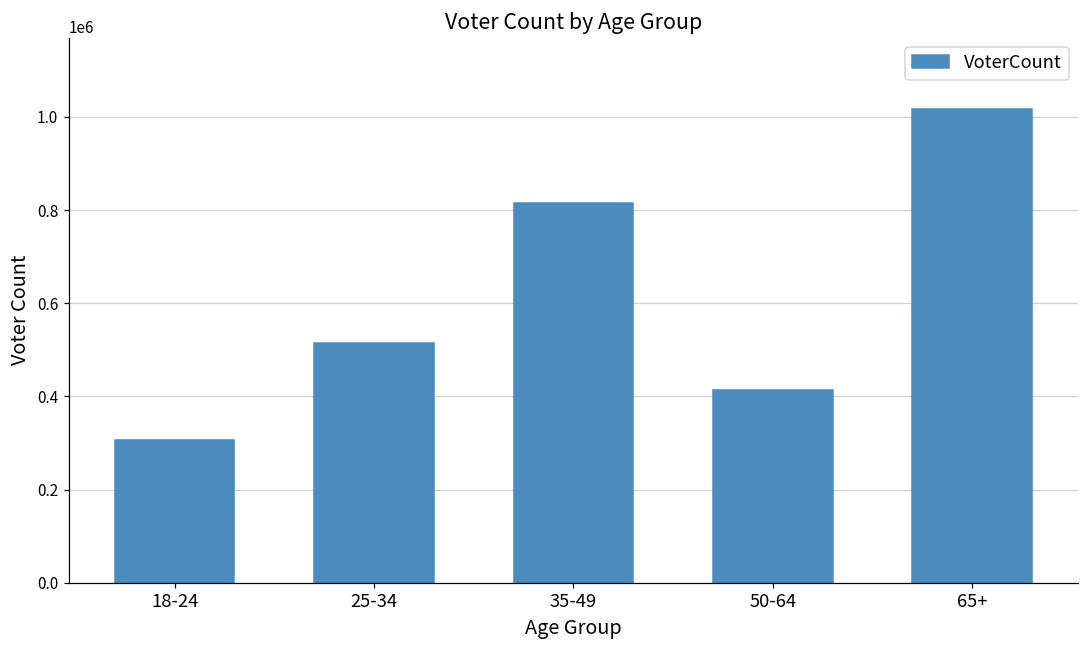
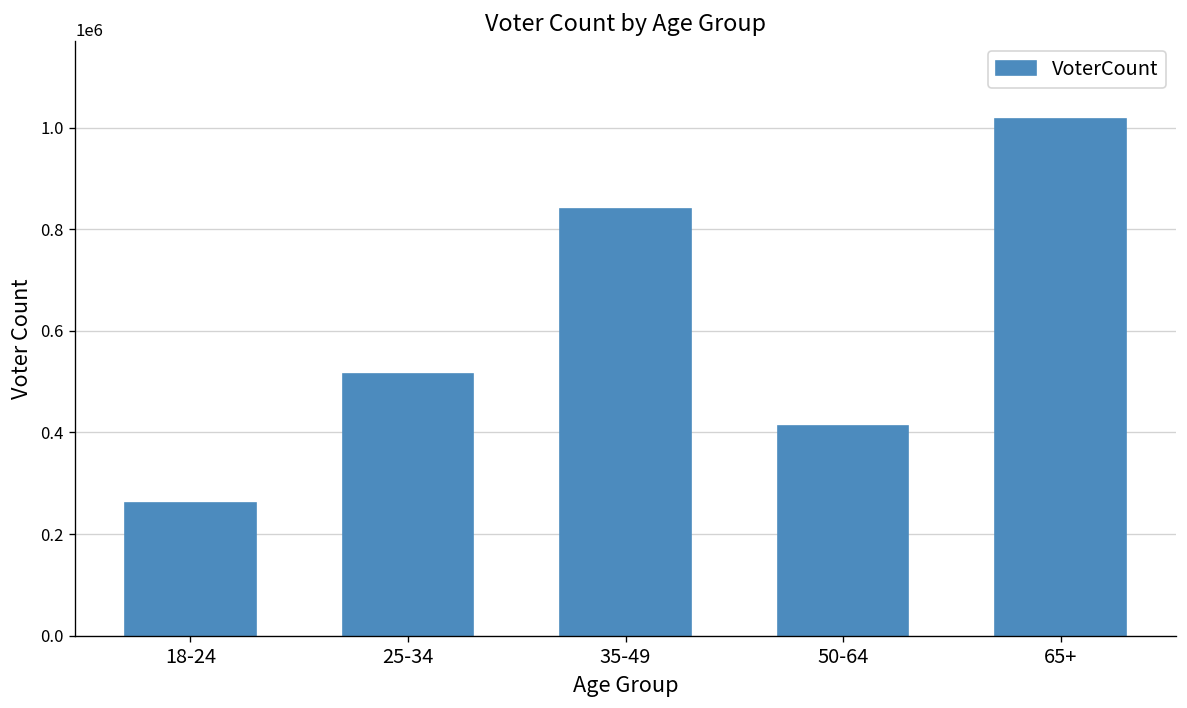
  {
-   "18-24": 310000,
+   "18-24": 260000,
    "25-34": 520000,
-   "35-49": 810000,
+   "35-49": 840000,
    "50-64": 410000,
    "65+": 1020000
  }
